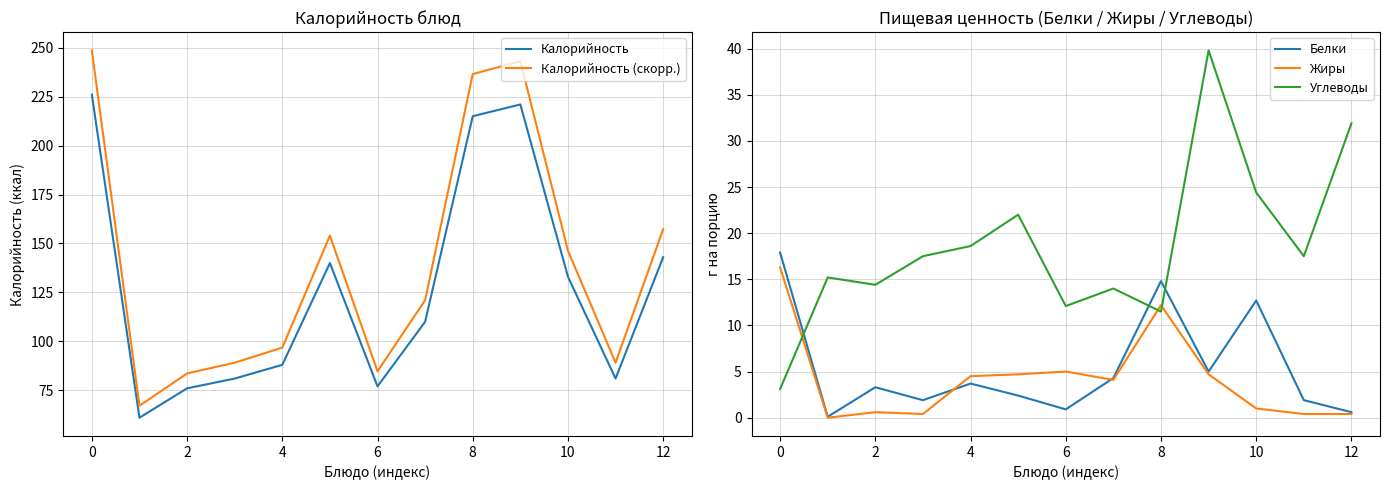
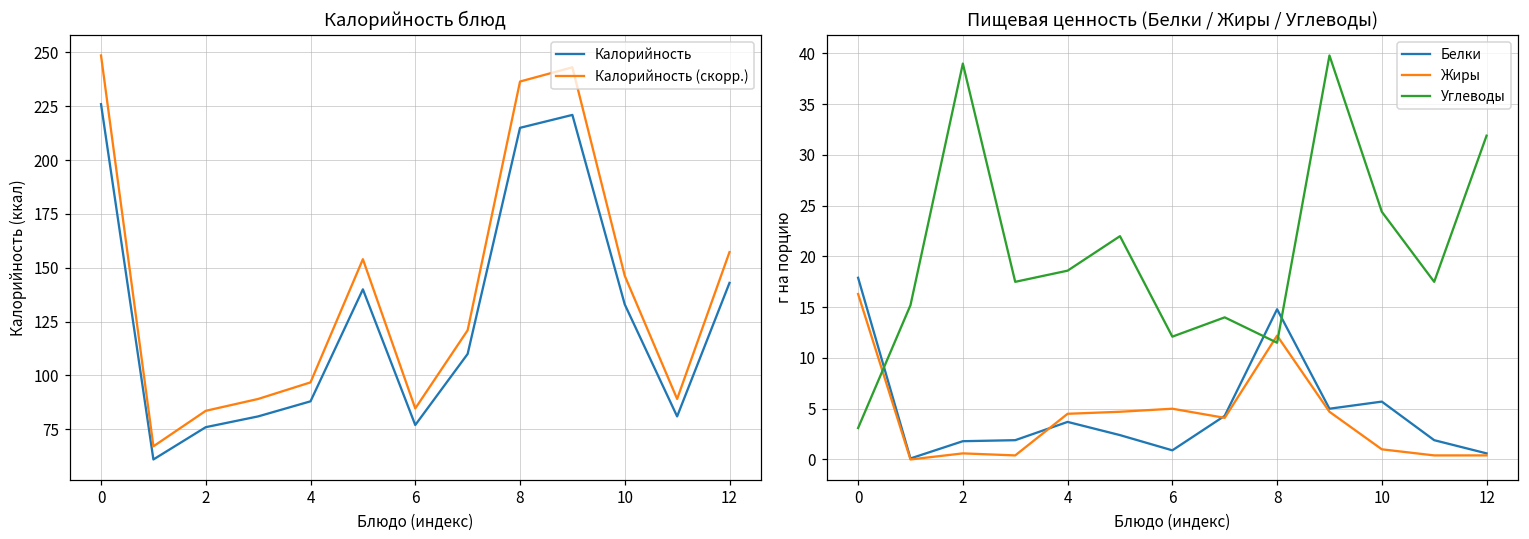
  {
    "Калорийность блюд": {
      "Калорийность": {
        "0": 226,
        "2": 76,
        "4": 88,
        "6": 77,
        "8": 215,
        "10": 133,
        "12": 143
      },
      "Калорийность (скорр.)": {
        "0": 249,
        "2": 84,
        "4": 97,
        "6": 85,
        "8": 237,
        "10": 146,
        "12": 157
      }
    },
    "Пищевая ценность (Белки / Жиры / Углеводы)": {
      "Белки": {
        "0": 18,
-       "2": 3,
+       "2": 2,
        "4": 4,
        "6": 1,
        "8": 15,
-       "10": 13
+       "10": 6
      },
      "Жиры": {
        "0": 16,
        "2": 1,
        "4": 5,
        "6": 5,
        "8": 12,
        "10": 1
      },
      "Углеводы": {
        "0": 3,
-       "2": 14,
+       "2": 39,
        "4": 19,
        "6": 12,
        "8": 12,
        "10": 24,
        "12": 32
      }
    }
  }
